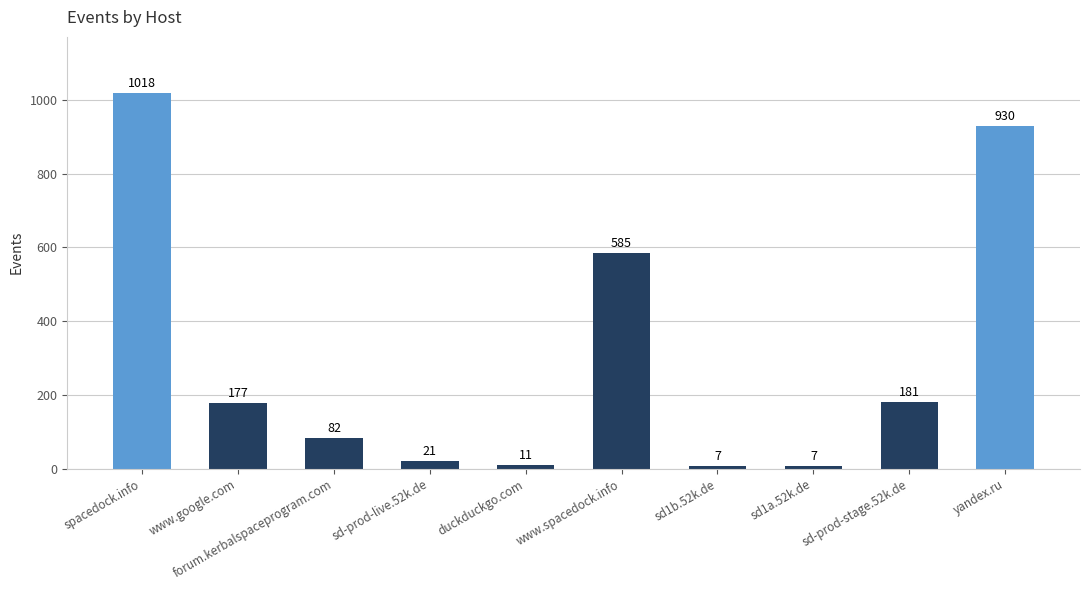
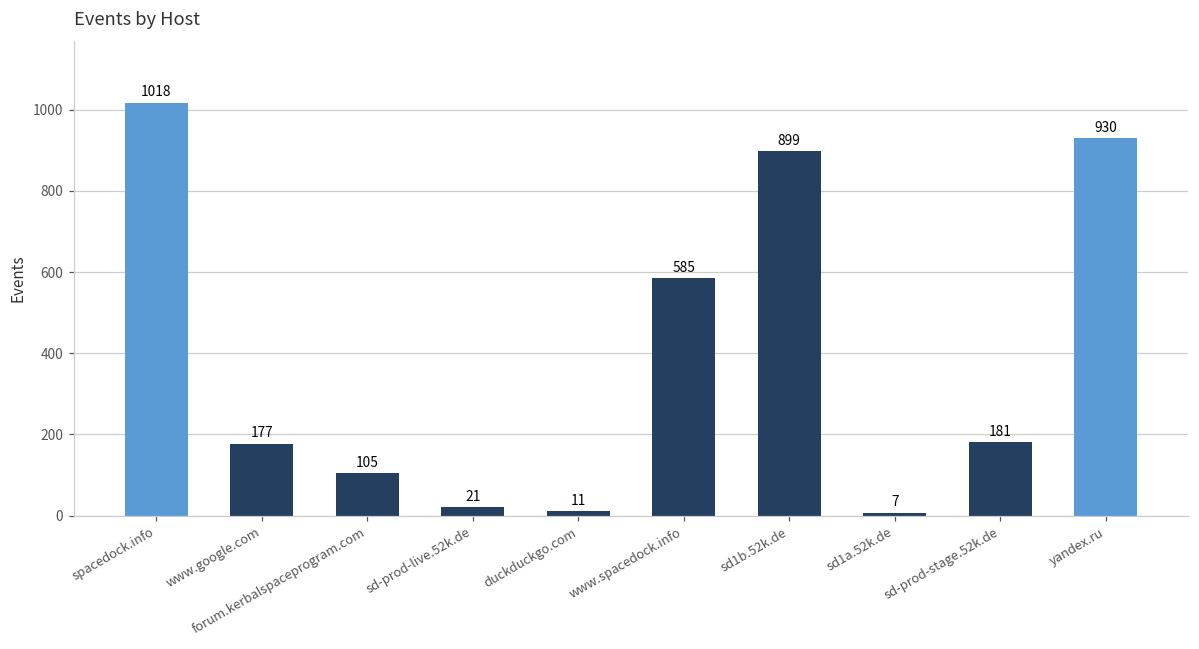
  {
    "spacedock.info": 1018,
    "www.google.com": 177,
-   "forum.kerbalspaceprogram.com": 82,
+   "forum.kerbalspaceprogram.com": 105,
    "sd-prod-live.52k.de": 21,
    "duckduckgo.com": 11,
    "www.spacedock.info": 585,
-   "sd1b.52k.de": 7,
+   "sd1b.52k.de": 899,
    "sd1a.52k.de": 7,
    "sd-prod-stage.52k.de": 181,
    "yandex.ru": 930
  }
